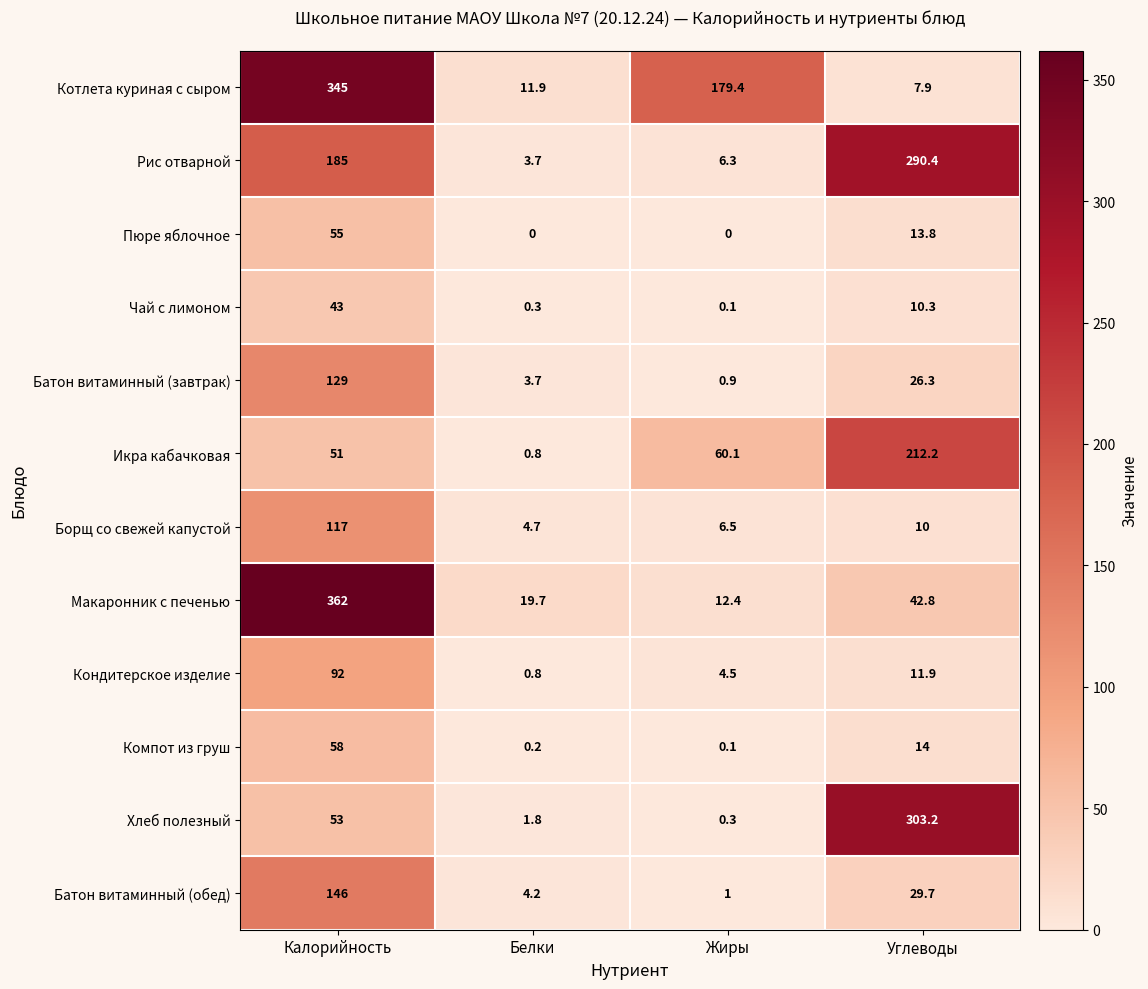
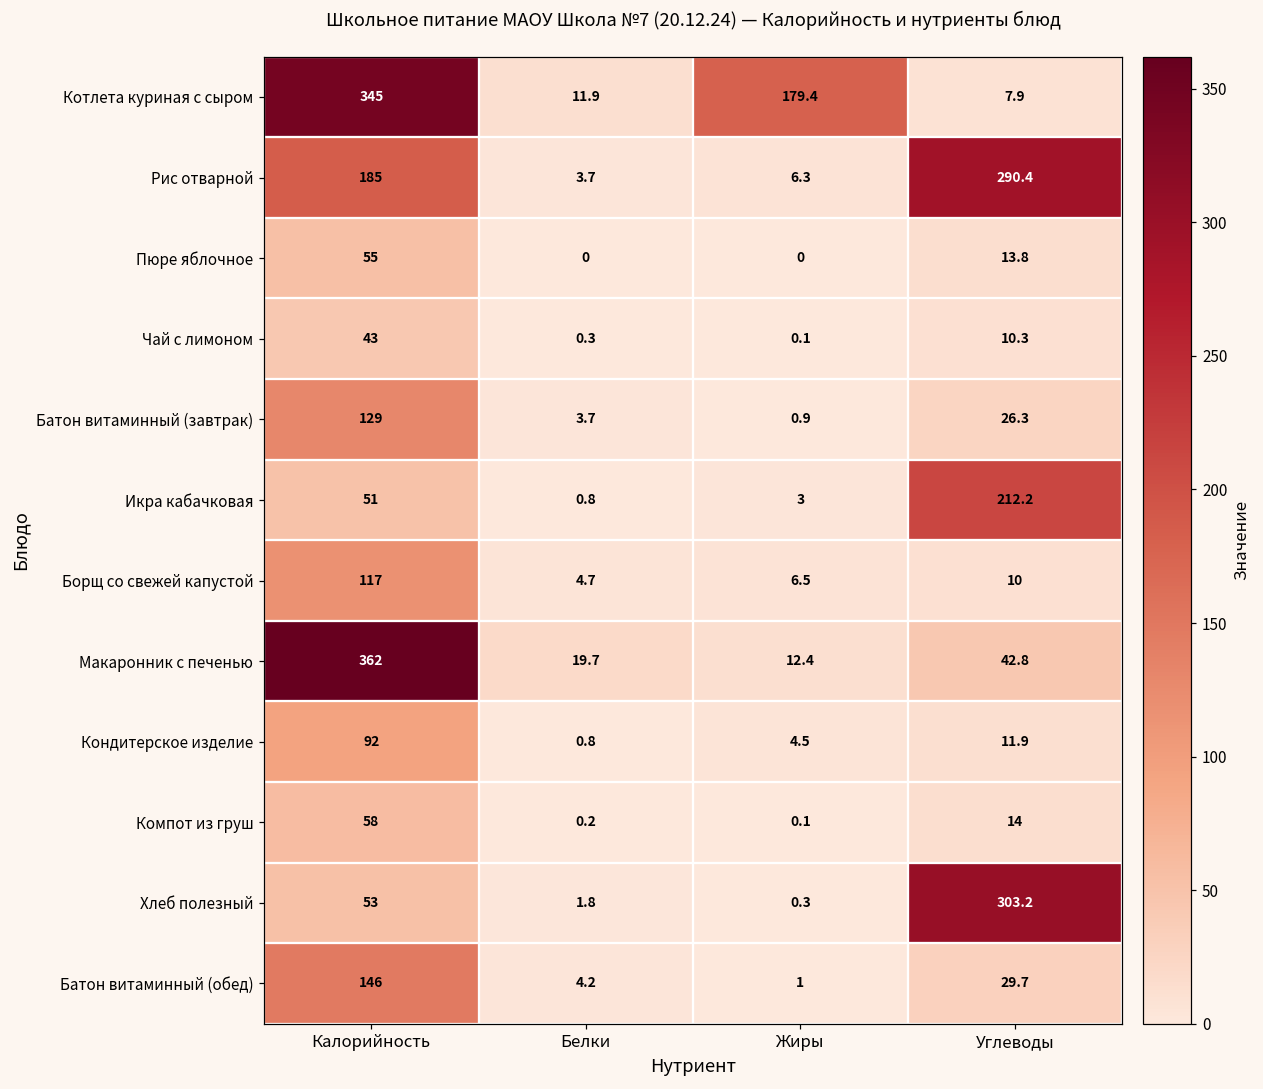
  {
    "Котлета куриная с сыром": {
      "Калорийность": 345,
      "Белки": 11.9,
      "Жиры": 179.4,
      "Углеводы": 7.9
    },
    "Рис отварной": {
      "Калорийность": 185,
      "Белки": 3.7,
      "Жиры": 6.3,
      "Углеводы": 290.4
    },
    "Пюре яблочное": {
      "Калорийность": 55,
      "Белки": 0,
      "Жиры": 0,
      "Углеводы": 13.8
    },
    "Чай с лимоном": {
      "Калорийность": 43,
      "Белки": 0.3,
      "Жиры": 0.1,
      "Углеводы": 10.3
    },
    "Батон витаминный (завтрак)": {
      "Калорийность": 129,
      "Белки": 3.7,
      "Жиры": 0.9,
      "Углеводы": 26.3
    },
    "Икра кабачковая": {
      "Калорийность": 51,
      "Белки": 0.8,
-     "Жиры": 60.1,
+     "Жиры": 3,
      "Углеводы": 212.2
    },
    "Борщ со свежей капустой": {
      "Калорийность": 117,
      "Белки": 4.7,
      "Жиры": 6.5,
      "Углеводы": 10
    },
    "Макаронник с печенью": {
      "Калорийность": 362,
      "Белки": 19.7,
      "Жиры": 12.4,
      "Углеводы": 42.8
    },
    "Кондитерское изделие": {
      "Калорийность": 92,
      "Белки": 0.8,
      "Жиры": 4.5,
      "Углеводы": 11.9
    },
    "Компот из груш": {
      "Калорийность": 58,
      "Белки": 0.2,
      "Жиры": 0.1,
      "Углеводы": 14
    },
    "Хлеб полезный": {
      "Калорийность": 53,
      "Белки": 1.8,
      "Жиры": 0.3,
      "Углеводы": 303.2
    },
    "Батон витаминный (обед)": {
      "Калорийность": 146,
      "Белки": 4.2,
      "Жиры": 1,
      "Углеводы": 29.7
    }
  }
